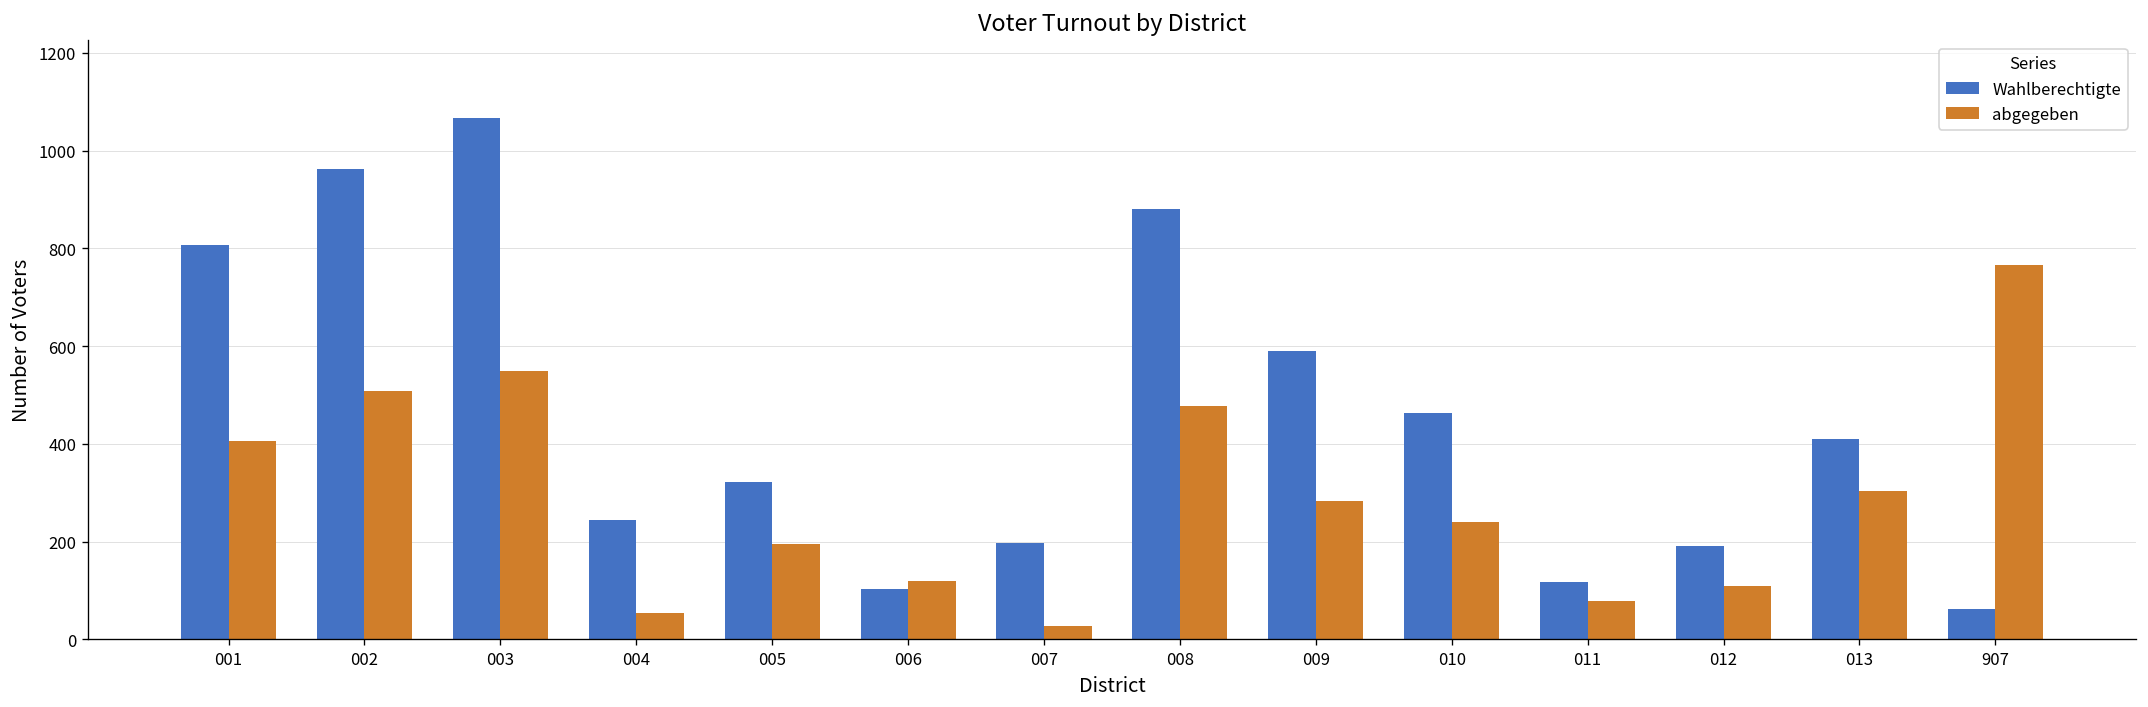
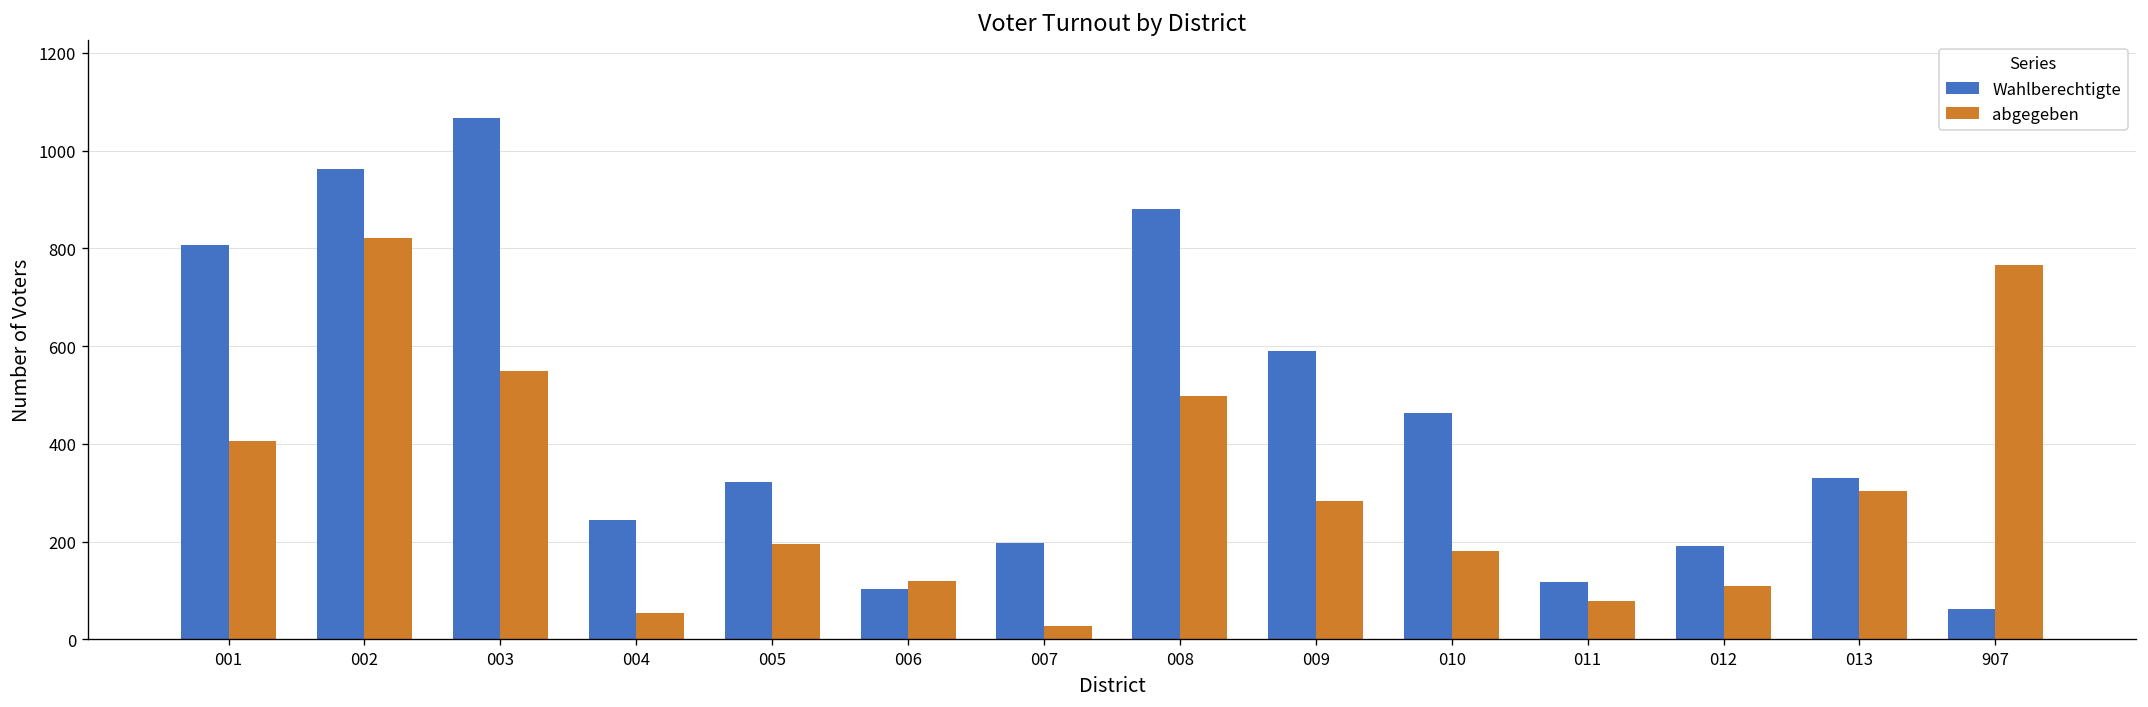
  {
    "Wahlberechtigte": {
      "001": 810,
      "002": 960,
      "003": 1070,
      "004": 250,
      "005": 320,
      "006": 100,
      "007": 200,
      "008": 880,
      "009": 590,
      "010": 460,
      "011": 120,
      "012": 190,
-     "013": 410,
+     "013": 330,
      "907": 60
    },
    "abgegeben": {
      "001": 410,
-     "002": 510,
+     "002": 820,
      "003": 550,
      "004": 60,
      "005": 200,
      "006": 120,
      "007": 30,
-     "008": 480,
+     "008": 500,
      "009": 280,
-     "010": 240,
+     "010": 180,
      "011": 80,
      "012": 110,
      "013": 300,
      "907": 770
    }
  }
